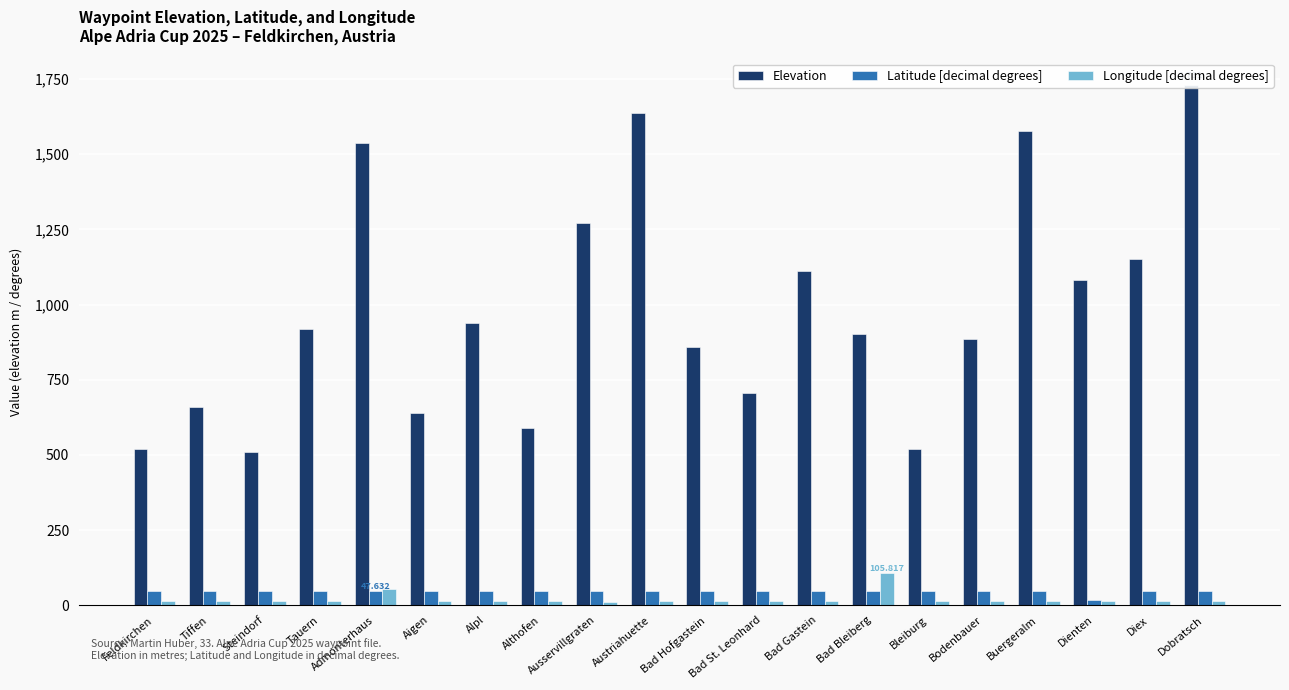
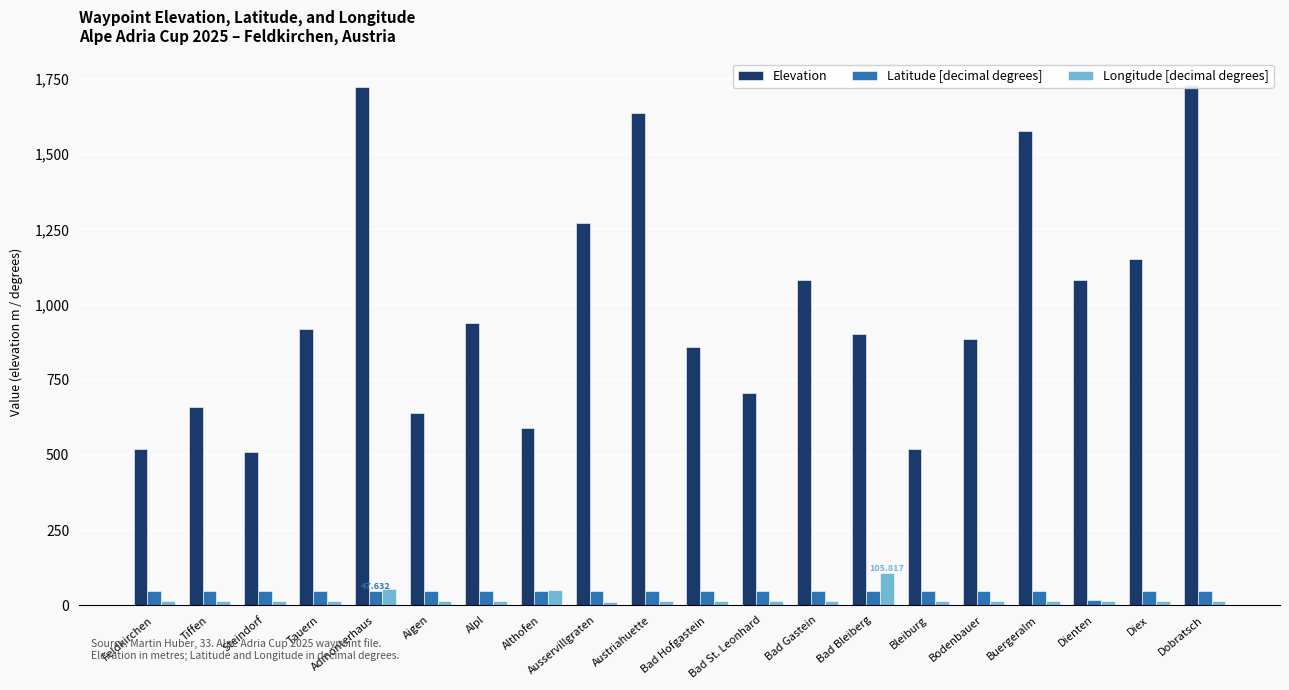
  {
    "Elevation": {
      "Feldkirchen": "520",
      "Tiffen": "660",
      "Steindorf": "510",
      "Tauern": "920",
-     "Admonterhaus": "1,540",
+     "Admonterhaus": "1,720",
      "Aigen": "640",
      "Alpl": "940",
      "Althofen": "590",
      "Ausservillgraten": "1,270",
      "Austriahuette": "1,640",
      "Bad Hofgastein": "860",
      "Bad St. Leonhard": "710",
-     "Bad Gastein": "1,110",
+     "Bad Gastein": "1,080",
      "Bad Bleiberg": "900",
      "Bleiburg": "520",
      "Bodenbauer": "880",
      "Buergeralm": "1,580",
      "Dienten": "1,080",
      "Diex": "1,150"
    },
    "Latitude [decimal degrees]": {
      "Admonterhaus": "47.632"
    },
    "Longitude [decimal degrees]": {
      "Feldkirchen": "10",
      "Tiffen": "10",
      "Steindorf": "10",
      "Tauern": "10",
      "Aigen": "10",
      "Alpl": "20",
-     "Althofen": "10",
+     "Althofen": "50",
      "Ausservillgraten": "10",
      "Austriahuette": "10",
      "Bad Hofgastein": "10",
      "Bad St. Leonhard": "10",
      "Bad Gastein": "10",
      "Bleiburg": "10",
      "Bodenbauer": "20",
      "Buergeralm": "20",
      "Dienten": "10",
      "Diex": "10",
      "Dobratsch": "10"
    }
  }
